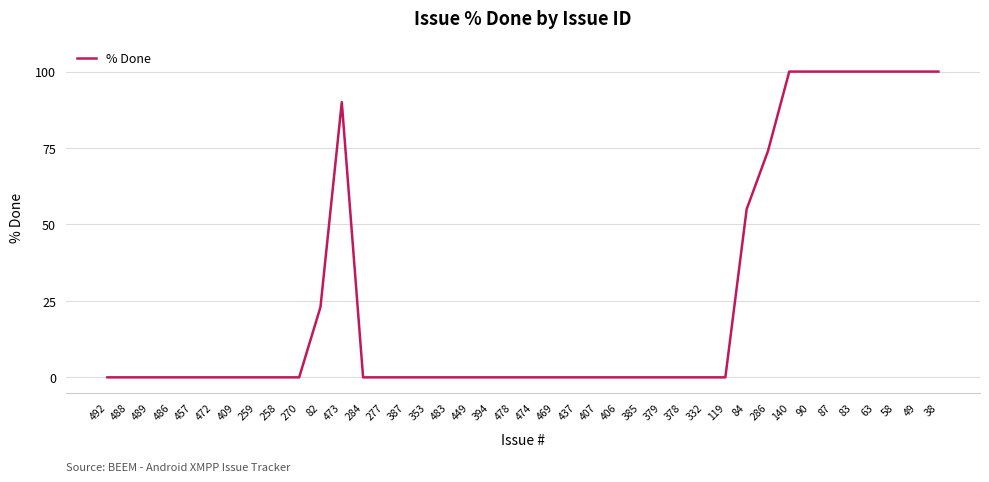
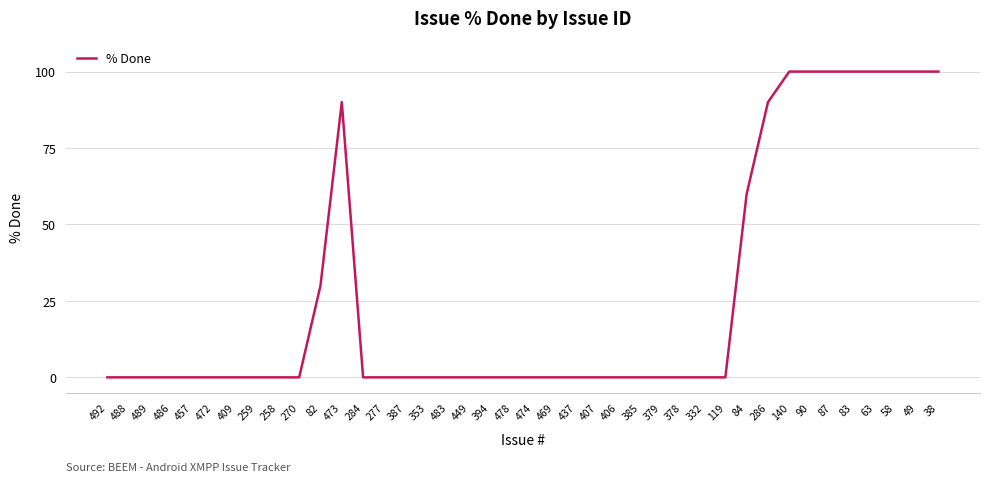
  {
    "492": 0,
    "488": 0,
    "489": 0,
    "486": 0,
    "457": 0,
    "472": 0,
    "409": 0,
    "259": 0,
    "258": 0,
    "270": 0,
-   "82": 23,
+   "82": 30,
    "473": 90,
    "284": 0,
    "277": 0,
    "387": 0,
    "353": 0,
    "483": 0,
    "449": 0,
    "394": 0,
    "478": 0,
    "474": 0,
    "469": 0,
    "437": 0,
    "407": 0,
    "406": 0,
    "385": 0,
    "379": 0,
    "378": 0,
    "332": 0,
    "119": 0,
-   "84": 55,
-   "286": 74,
+   "84": 60,
+   "286": 90,
    "140": 100,
    "90": 100,
    "87": 100,
    "83": 100,
    "63": 100,
    "58": 100,
    "49": 100,
    "38": 100
  }
